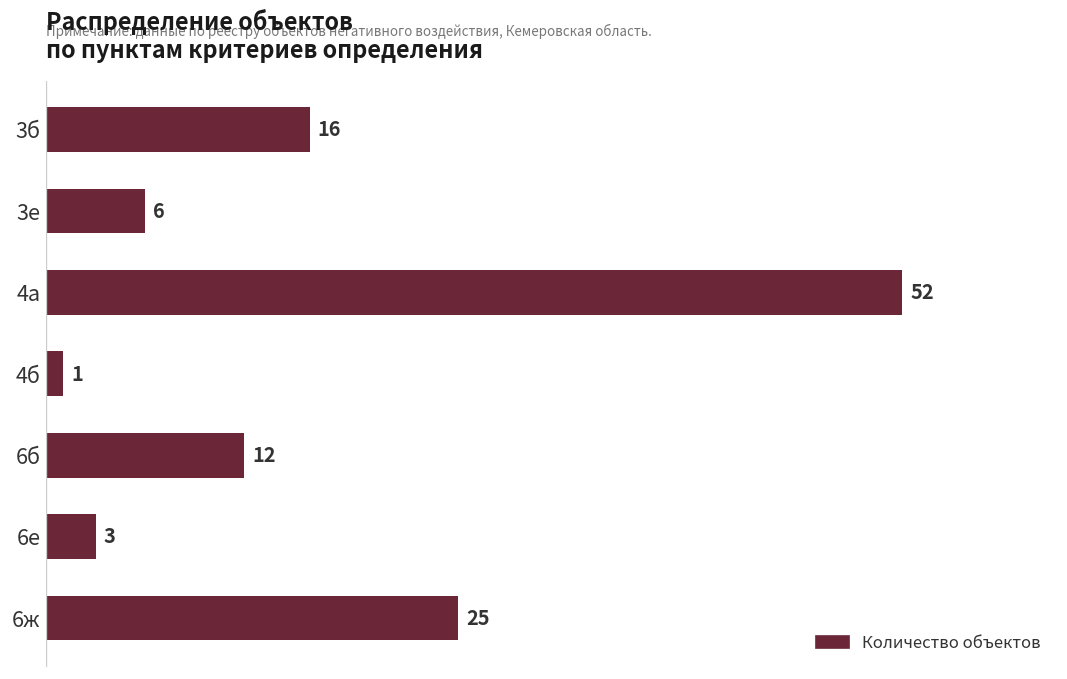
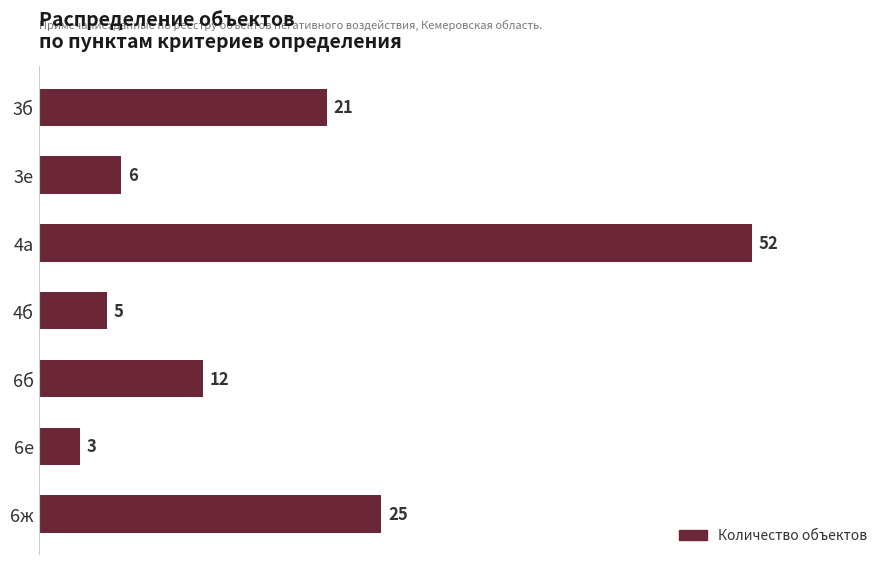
  {
-   "3б": 16,
+   "3б": 21,
    "3е": 6,
    "4а": 52,
-   "4б": 1,
+   "4б": 5,
    "6б": 12,
    "6е": 3,
    "6ж": 25
  }
